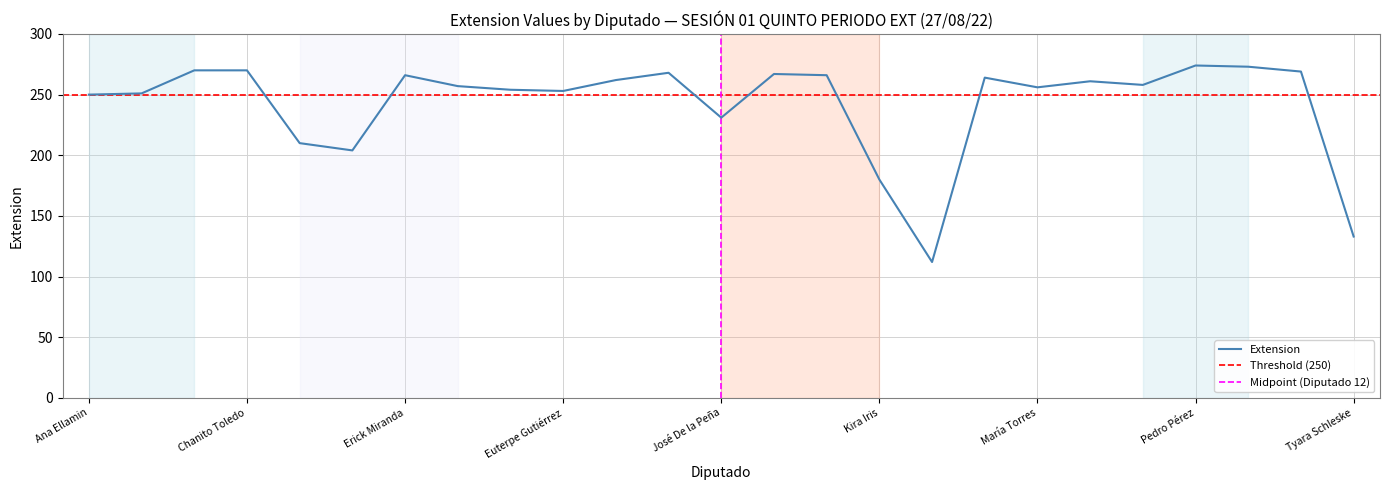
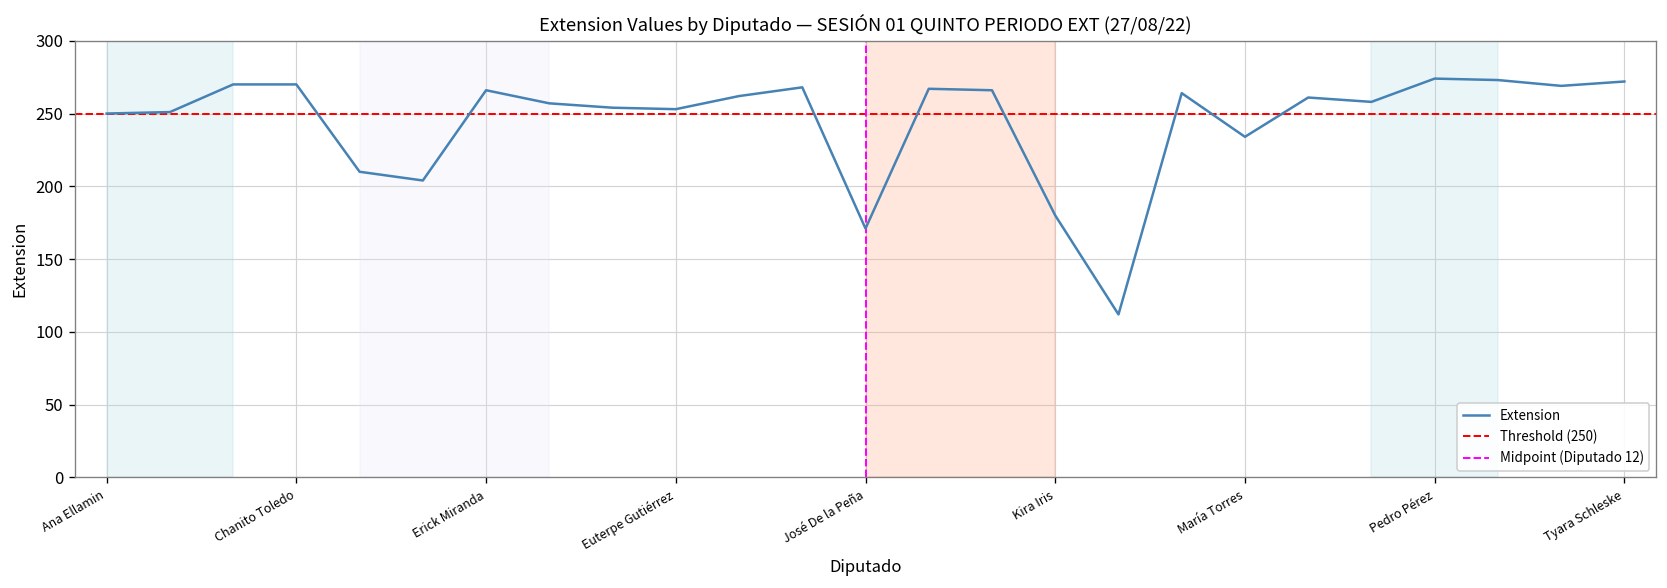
  {
    "Ana Ellamin": 250,
    "Chanito Toledo": 270,
    "Erick Miranda": 266,
    "Euterpe Gutiérrez": 253,
-   "José De la Peña": 231,
+   "José De la Peña": 171,
    "Kira Iris": 180,
-   "María Torres": 256,
+   "María Torres": 234,
    "Pedro Pérez": 274,
-   "Tyara Schleske": 133
+   "Tyara Schleske": 272
  }
